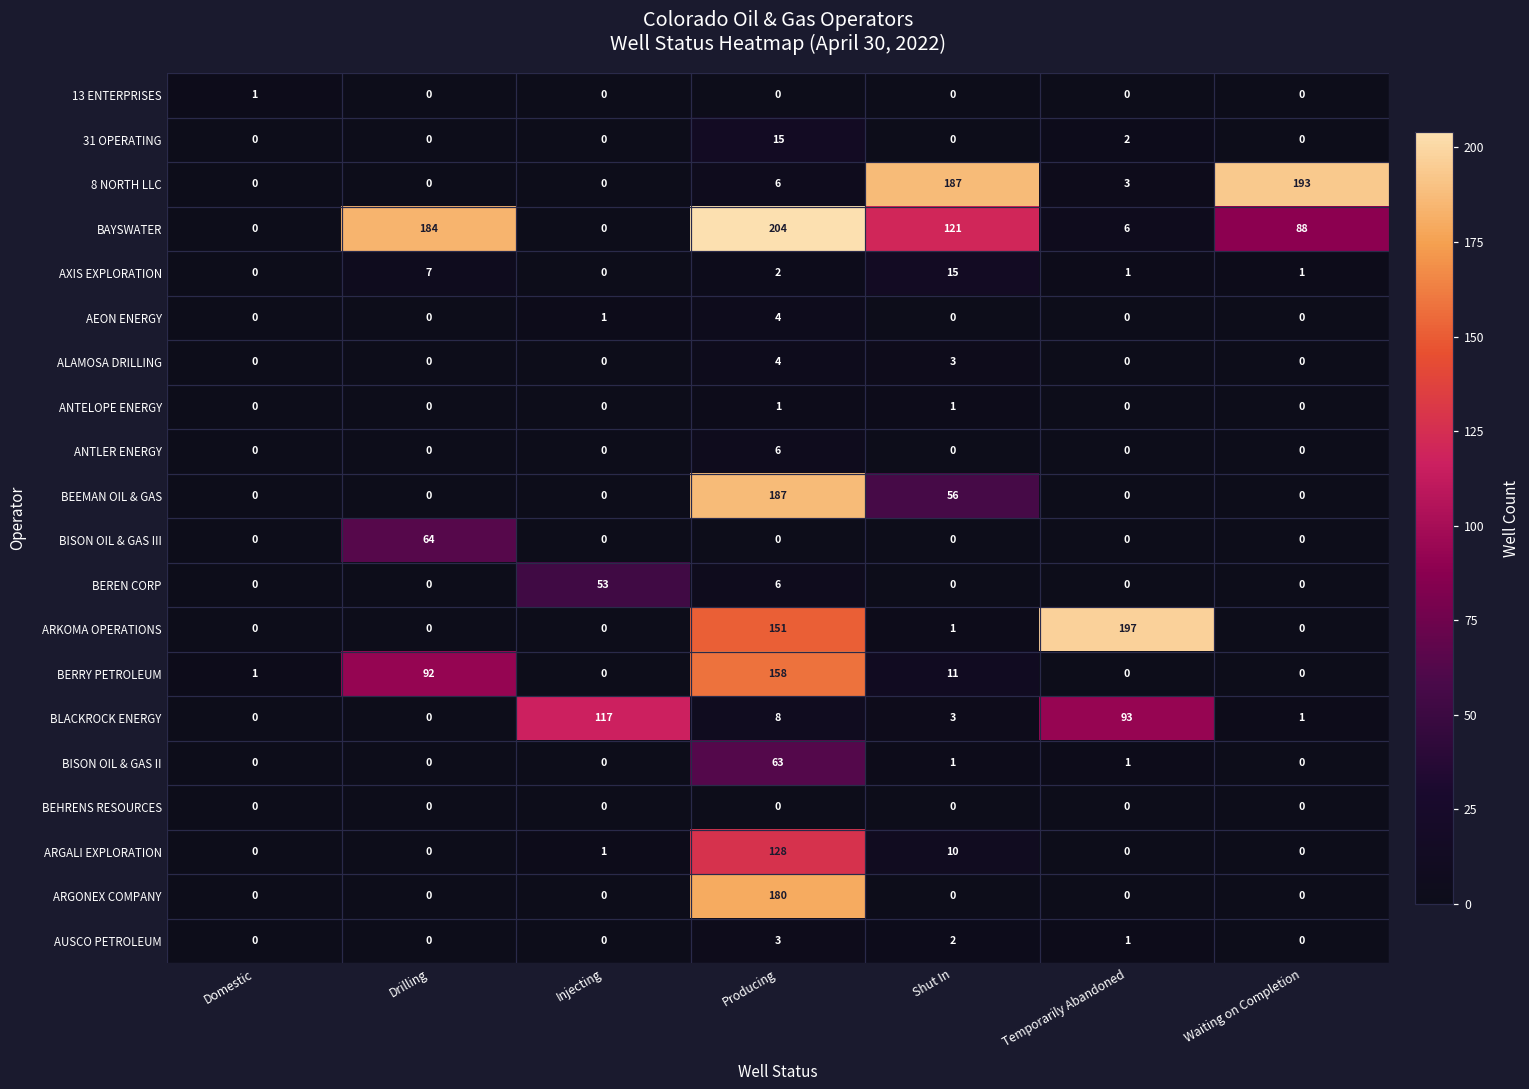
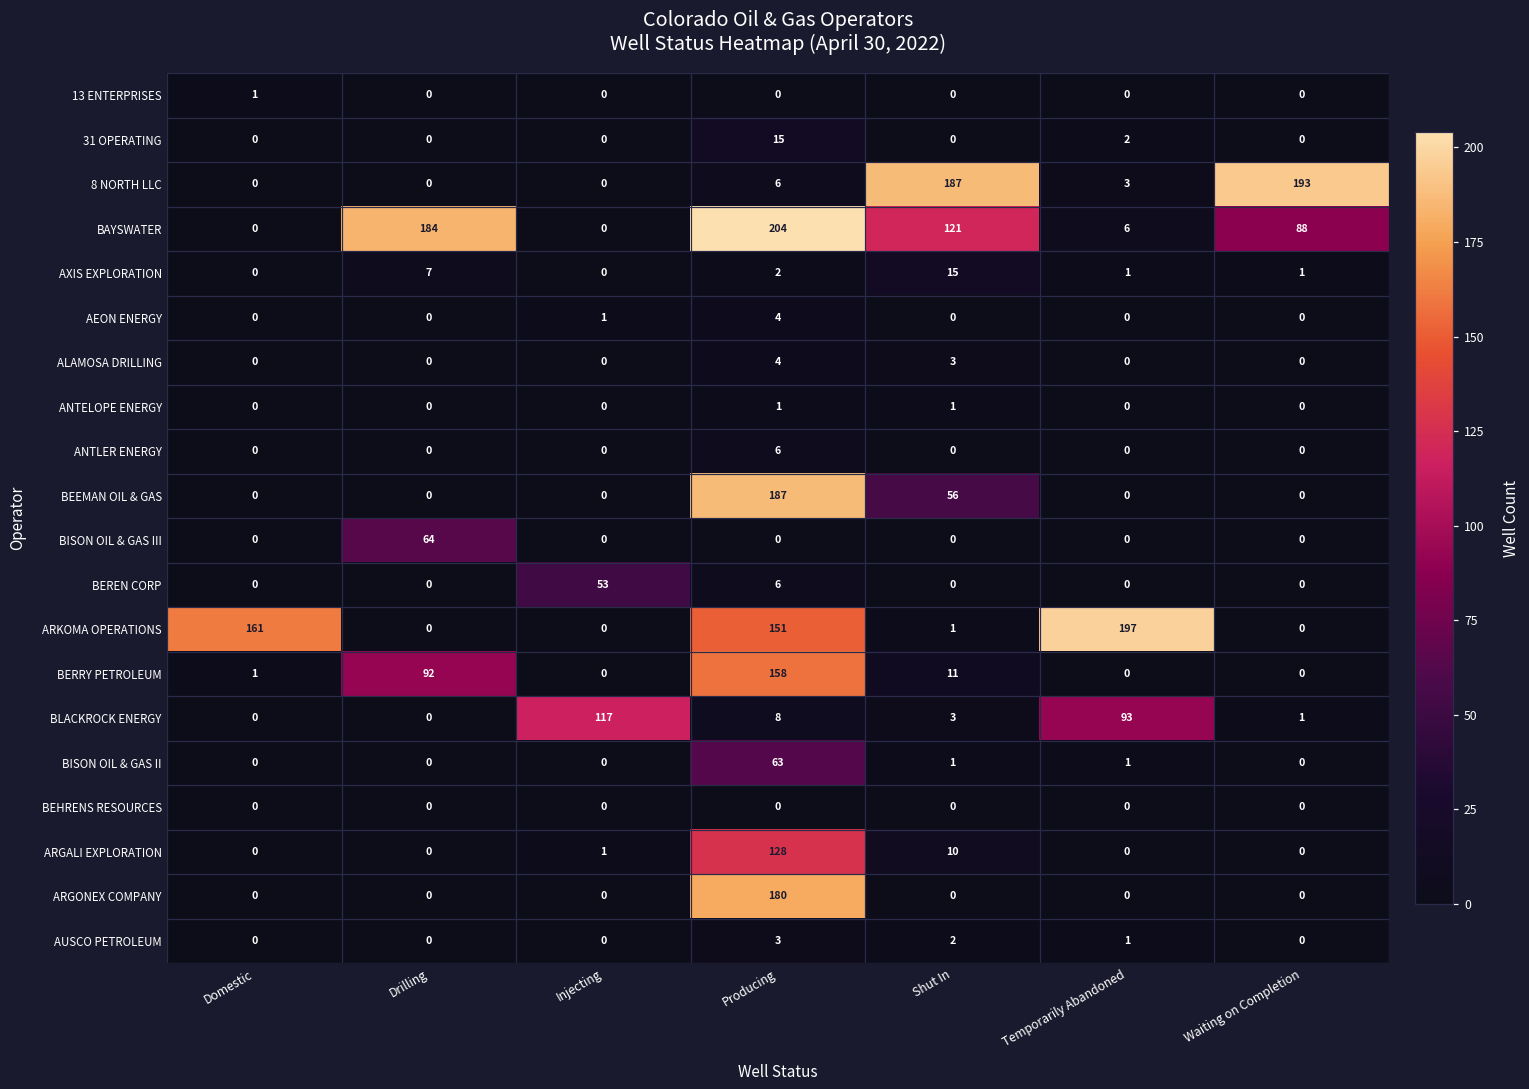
  {
    "13 ENTERPRISES": {
      "Domestic": 1,
      "Drilling": 0,
      "Injecting": 0,
      "Producing": 0,
      "Shut In": 0,
      "Temporarily Abandoned": 0,
      "Waiting on Completion": 0
    },
    "31 OPERATING": {
      "Domestic": 0,
      "Drilling": 0,
      "Injecting": 0,
      "Producing": 15,
      "Shut In": 0,
      "Temporarily Abandoned": 2,
      "Waiting on Completion": 0
    },
    "8 NORTH LLC": {
      "Domestic": 0,
      "Drilling": 0,
      "Injecting": 0,
      "Producing": 6,
      "Shut In": 187,
      "Temporarily Abandoned": 3,
      "Waiting on Completion": 193
    },
    "BAYSWATER": {
      "Domestic": 0,
      "Drilling": 184,
      "Injecting": 0,
      "Producing": 204,
      "Shut In": 121,
      "Temporarily Abandoned": 6,
      "Waiting on Completion": 88
    },
    "AXIS EXPLORATION": {
      "Domestic": 0,
      "Drilling": 7,
      "Injecting": 0,
      "Producing": 2,
      "Shut In": 15,
      "Temporarily Abandoned": 1,
      "Waiting on Completion": 1
    },
    "AEON ENERGY": {
      "Domestic": 0,
      "Drilling": 0,
      "Injecting": 1,
      "Producing": 4,
      "Shut In": 0,
      "Temporarily Abandoned": 0,
      "Waiting on Completion": 0
    },
    "ALAMOSA DRILLING": {
      "Domestic": 0,
      "Drilling": 0,
      "Injecting": 0,
      "Producing": 4,
      "Shut In": 3,
      "Temporarily Abandoned": 0,
      "Waiting on Completion": 0
    },
    "ANTELOPE ENERGY": {
      "Domestic": 0,
      "Drilling": 0,
      "Injecting": 0,
      "Producing": 1,
      "Shut In": 1,
      "Temporarily Abandoned": 0,
      "Waiting on Completion": 0
    },
    "ANTLER ENERGY": {
      "Domestic": 0,
      "Drilling": 0,
      "Injecting": 0,
      "Producing": 6,
      "Shut In": 0,
      "Temporarily Abandoned": 0,
      "Waiting on Completion": 0
    },
    "BEEMAN OIL & GAS": {
      "Domestic": 0,
      "Drilling": 0,
      "Injecting": 0,
      "Producing": 187,
      "Shut In": 56,
      "Temporarily Abandoned": 0,
      "Waiting on Completion": 0
    },
    "BISON OIL & GAS III": {
      "Domestic": 0,
      "Drilling": 64,
      "Injecting": 0,
      "Producing": 0,
      "Shut In": 0,
      "Temporarily Abandoned": 0,
      "Waiting on Completion": 0
    },
    "BEREN CORP": {
      "Domestic": 0,
      "Drilling": 0,
      "Injecting": 53,
      "Producing": 6,
      "Shut In": 0,
      "Temporarily Abandoned": 0,
      "Waiting on Completion": 0
    },
    "ARKOMA OPERATIONS": {
-     "Domestic": 0,
+     "Domestic": 161,
      "Drilling": 0,
      "Injecting": 0,
      "Producing": 151,
      "Shut In": 1,
      "Temporarily Abandoned": 197,
      "Waiting on Completion": 0
    },
    "BERRY PETROLEUM": {
      "Domestic": 1,
      "Drilling": 92,
      "Injecting": 0,
      "Producing": 158,
      "Shut In": 11,
      "Temporarily Abandoned": 0,
      "Waiting on Completion": 0
    },
    "BLACKROCK ENERGY": {
      "Domestic": 0,
      "Drilling": 0,
      "Injecting": 117,
      "Producing": 8,
      "Shut In": 3,
      "Temporarily Abandoned": 93,
      "Waiting on Completion": 1
    },
    "BISON OIL & GAS II": {
      "Domestic": 0,
      "Drilling": 0,
      "Injecting": 0,
      "Producing": 63,
      "Shut In": 1,
      "Temporarily Abandoned": 1,
      "Waiting on Completion": 0
    },
    "BEHRENS RESOURCES": {
      "Domestic": 0,
      "Drilling": 0,
      "Injecting": 0,
      "Producing": 0,
      "Shut In": 0,
      "Temporarily Abandoned": 0,
      "Waiting on Completion": 0
    },
    "ARGALI EXPLORATION": {
      "Domestic": 0,
      "Drilling": 0,
      "Injecting": 1,
      "Producing": 128,
      "Shut In": 10,
      "Temporarily Abandoned": 0,
      "Waiting on Completion": 0
    },
    "ARGONEX COMPANY": {
      "Domestic": 0,
      "Drilling": 0,
      "Injecting": 0,
      "Producing": 180,
      "Shut In": 0,
      "Temporarily Abandoned": 0,
      "Waiting on Completion": 0
    },
    "AUSCO PETROLEUM": {
      "Domestic": 0,
      "Drilling": 0,
      "Injecting": 0,
      "Producing": 3,
      "Shut In": 2,
      "Temporarily Abandoned": 1,
      "Waiting on Completion": 0
    }
  }
